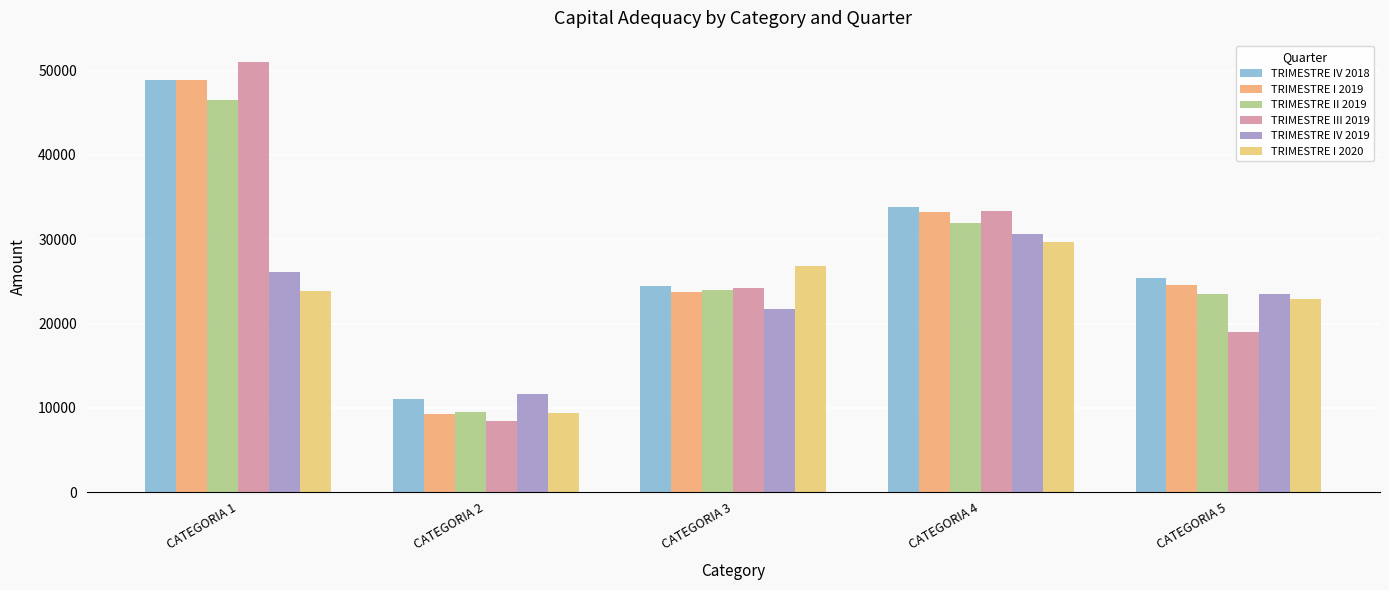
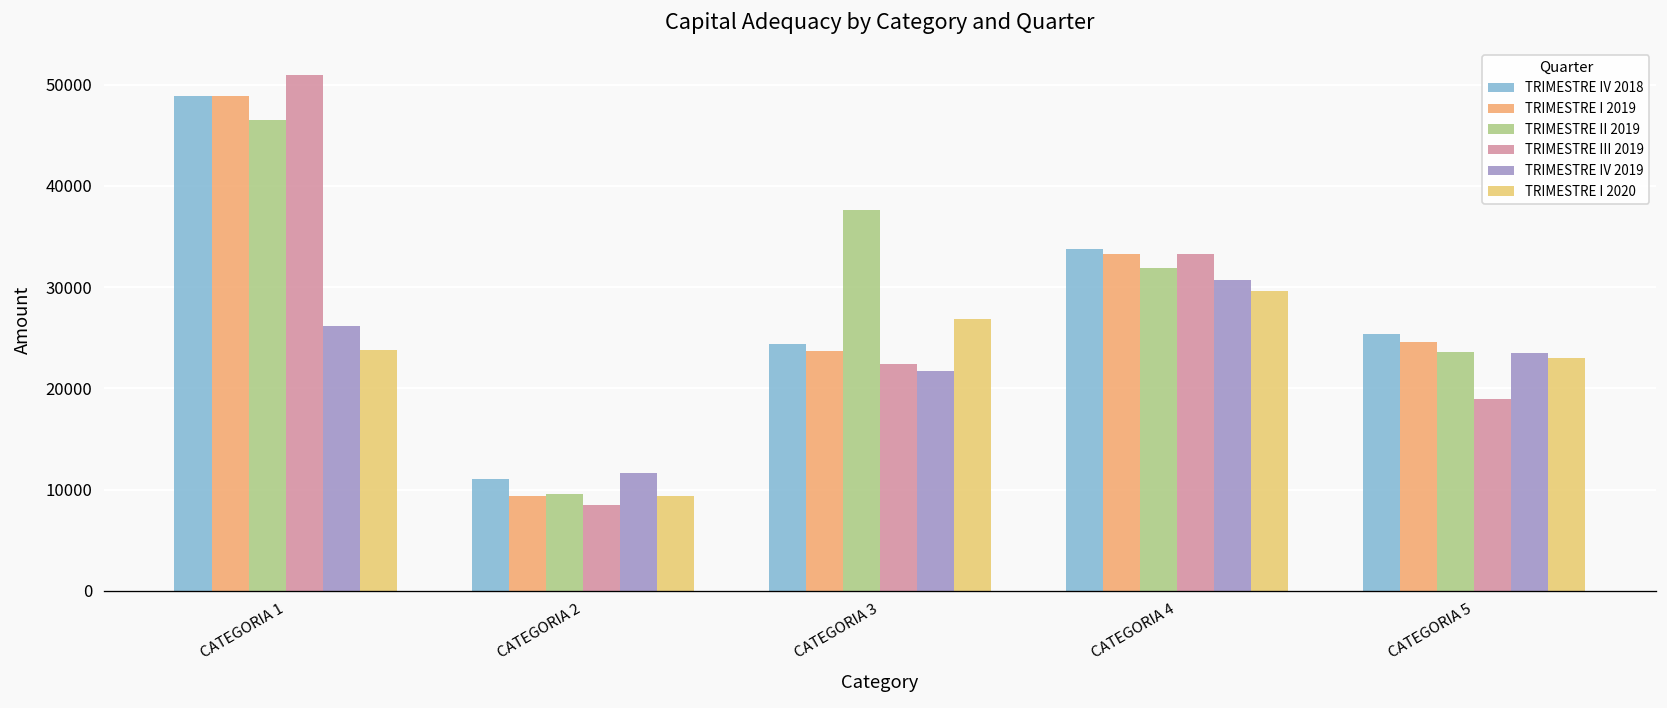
  {
    "TRIMESTRE II 2019": {
      "CATEGORIA 1": 47000,
      "CATEGORIA 2": 10000,
-     "CATEGORIA 3": 24000,
+     "CATEGORIA 3": 38000,
      "CATEGORIA 4": 32000,
      "CATEGORIA 5": 24000
    },
    "TRIMESTRE III 2019": {
      "CATEGORIA 1": 51000,
      "CATEGORIA 2": 8000,
-     "CATEGORIA 3": 24000,
+     "CATEGORIA 3": 22000,
      "CATEGORIA 4": 33000,
      "CATEGORIA 5": 19000
    }
  }
